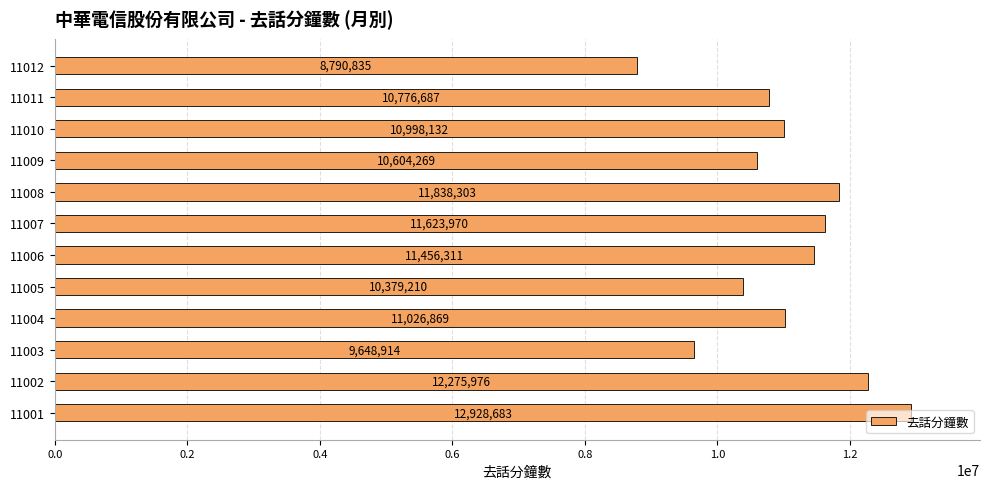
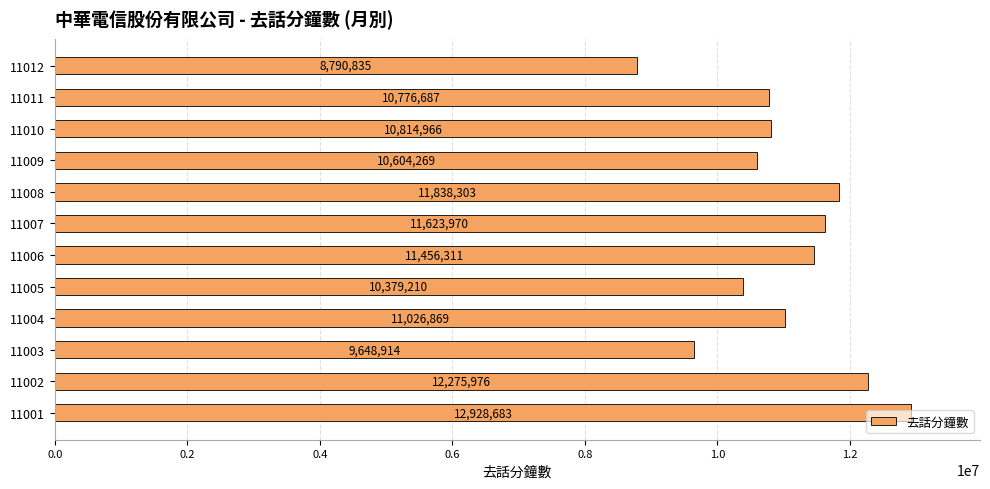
  {
    "11012": "8,790,835",
    "11011": "10,776,687",
-   "11010": "10,998,132",
+   "11010": "10,814,966",
    "11009": "10,604,269",
    "11008": "11,838,303",
    "11007": "11,623,970",
    "11006": "11,456,311",
    "11005": "10,379,210",
    "11004": "11,026,869",
    "11003": "9,648,914",
    "11002": "12,275,976"
  }
